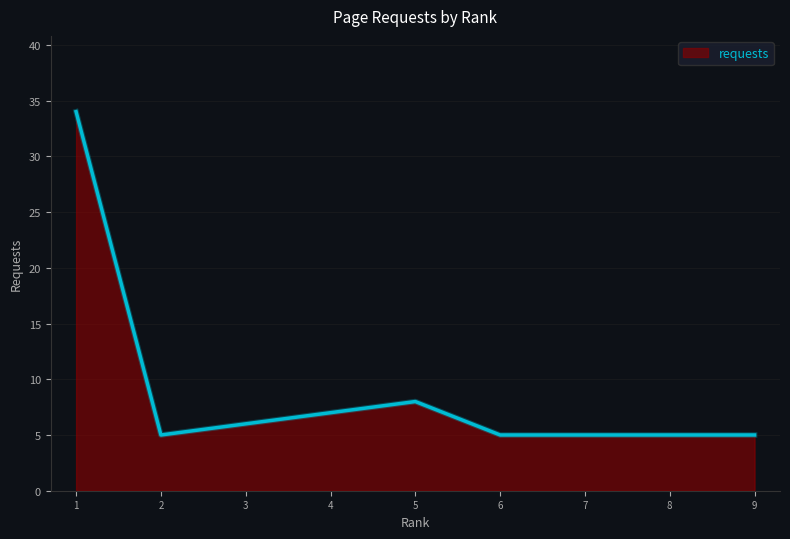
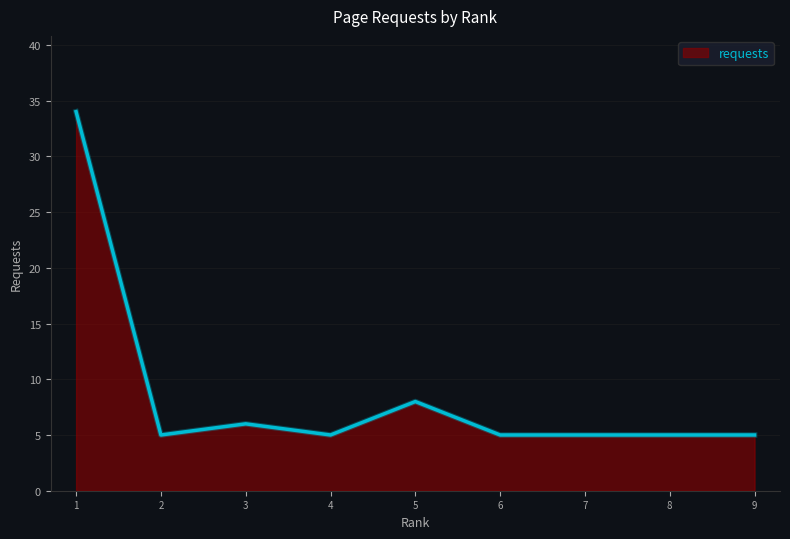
  {
    "1": 34,
    "2": 5,
    "3": 6,
-   "4": 7,
+   "4": 5,
    "5": 8,
    "6": 5,
    "7": 5,
    "8": 5,
    "9": 5
  }
